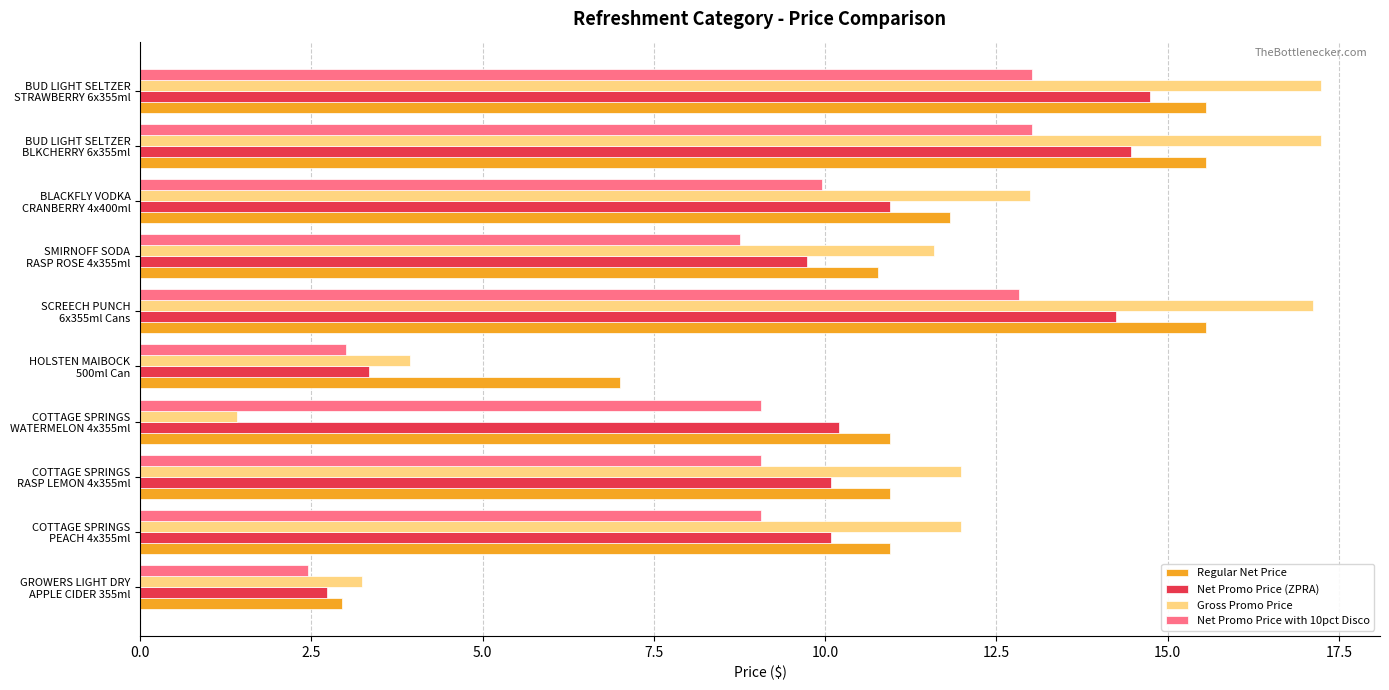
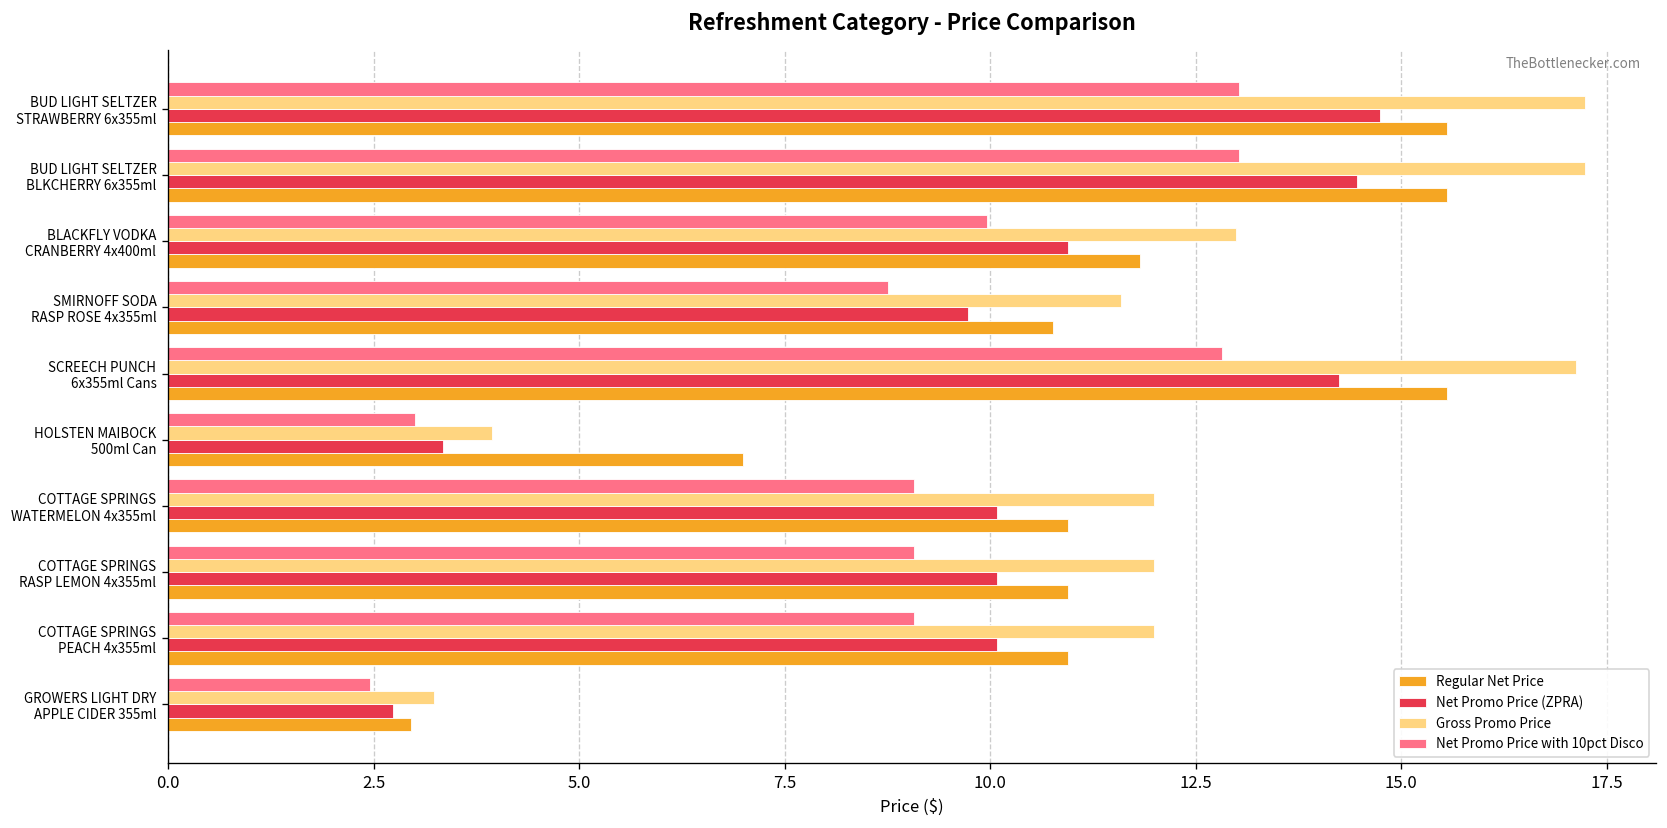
  {
    "Regular Net Price": {
      "BUD LIGHT SELTZER STRAWBERRY 6x355ml": 15.6,
      "BUD LIGHT SELTZER BLKCHERRY 6x355ml": 15.6,
      "BLACKFLY VODKA CRANBERRY 4x400ml": 11.8,
      "SMIRNOFF SODA RASP ROSE 4x355ml": 10.8,
      "SCREECH PUNCH 6x355ml Cans": 15.6,
      "HOLSTEN MAIBOCK 500ml Can": 7.0,
      "COTTAGE SPRINGS WATERMELON 4x355ml": 11.0,
      "COTTAGE SPRINGS RASP LEMON 4x355ml": 11.0,
      "COTTAGE SPRINGS PEACH 4x355ml": 11.0,
      "GROWERS LIGHT DRY APPLE CIDER 355ml": 3.0
    },
    "Net Promo Price (ZPRA)": {
      "BUD LIGHT SELTZER STRAWBERRY 6x355ml": 14.8,
      "BUD LIGHT SELTZER BLKCHERRY 6x355ml": 14.5,
      "BLACKFLY VODKA CRANBERRY 4x400ml": 11.0,
      "SMIRNOFF SODA RASP ROSE 4x355ml": 9.7,
      "SCREECH PUNCH 6x355ml Cans": 14.3,
      "HOLSTEN MAIBOCK 500ml Can": 3.3,
-     "COTTAGE SPRINGS WATERMELON 4x355ml": 10.2,
+     "COTTAGE SPRINGS WATERMELON 4x355ml": 10.1,
      "COTTAGE SPRINGS RASP LEMON 4x355ml": 10.1,
      "COTTAGE SPRINGS PEACH 4x355ml": 10.1,
      "GROWERS LIGHT DRY APPLE CIDER 355ml": 2.7
    },
    "Gross Promo Price": {
      "BUD LIGHT SELTZER STRAWBERRY 6x355ml": 17.2,
      "BUD LIGHT SELTZER BLKCHERRY 6x355ml": 17.2,
      "BLACKFLY VODKA CRANBERRY 4x400ml": 13.0,
      "SMIRNOFF SODA RASP ROSE 4x355ml": 11.6,
      "SCREECH PUNCH 6x355ml Cans": 17.1,
      "HOLSTEN MAIBOCK 500ml Can": 3.9,
-     "COTTAGE SPRINGS WATERMELON 4x355ml": 1.4,
+     "COTTAGE SPRINGS WATERMELON 4x355ml": 12.0,
      "COTTAGE SPRINGS RASP LEMON 4x355ml": 12.0,
      "COTTAGE SPRINGS PEACH 4x355ml": 12.0,
      "GROWERS LIGHT DRY APPLE CIDER 355ml": 3.2
    },
    "Net Promo Price with 10pct Disco": {
      "BUD LIGHT SELTZER STRAWBERRY 6x355ml": 13.0,
      "BUD LIGHT SELTZER BLKCHERRY 6x355ml": 13.0,
      "BLACKFLY VODKA CRANBERRY 4x400ml": 10.0,
      "SMIRNOFF SODA RASP ROSE 4x355ml": 8.8,
      "SCREECH PUNCH 6x355ml Cans": 12.8,
      "HOLSTEN MAIBOCK 500ml Can": 3.0,
      "COTTAGE SPRINGS WATERMELON 4x355ml": 9.1,
      "COTTAGE SPRINGS RASP LEMON 4x355ml": 9.1,
      "COTTAGE SPRINGS PEACH 4x355ml": 9.1,
      "GROWERS LIGHT DRY APPLE CIDER 355ml": 2.5
    }
  }
